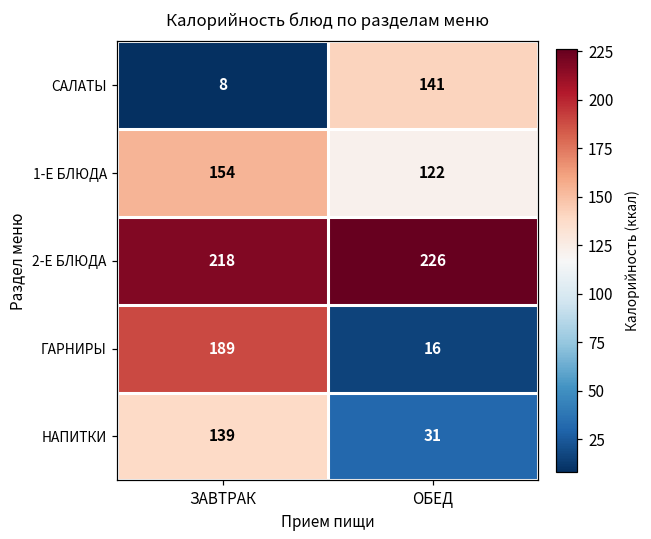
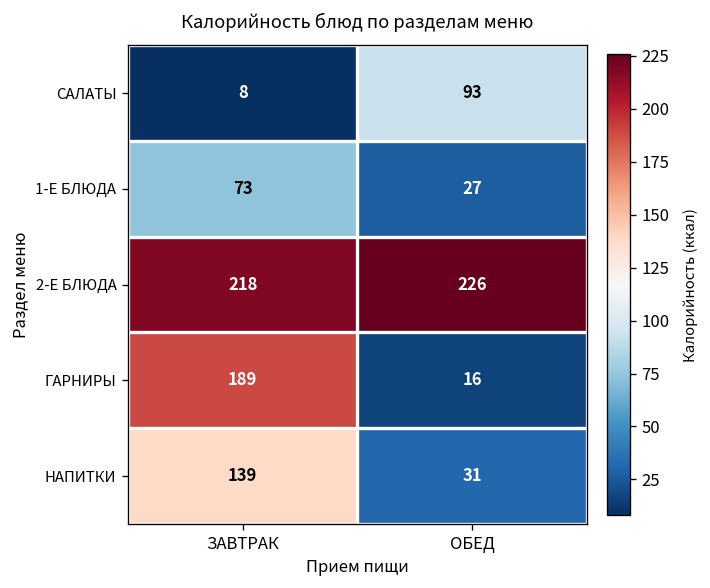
  {
    "САЛАТЫ": {
      "ЗАВТРАК": 8,
-     "ОБЕД": 141
+     "ОБЕД": 93
    },
    "1-Е БЛЮДА": {
-     "ЗАВТРАК": 154,
-     "ОБЕД": 122
+     "ЗАВТРАК": 73,
+     "ОБЕД": 27
    },
    "2-Е БЛЮДА": {
      "ЗАВТРАК": 218,
      "ОБЕД": 226
    },
    "ГАРНИРЫ": {
      "ЗАВТРАК": 189,
      "ОБЕД": 16
    },
    "НАПИТКИ": {
      "ЗАВТРАК": 139,
      "ОБЕД": 31
    }
  }
